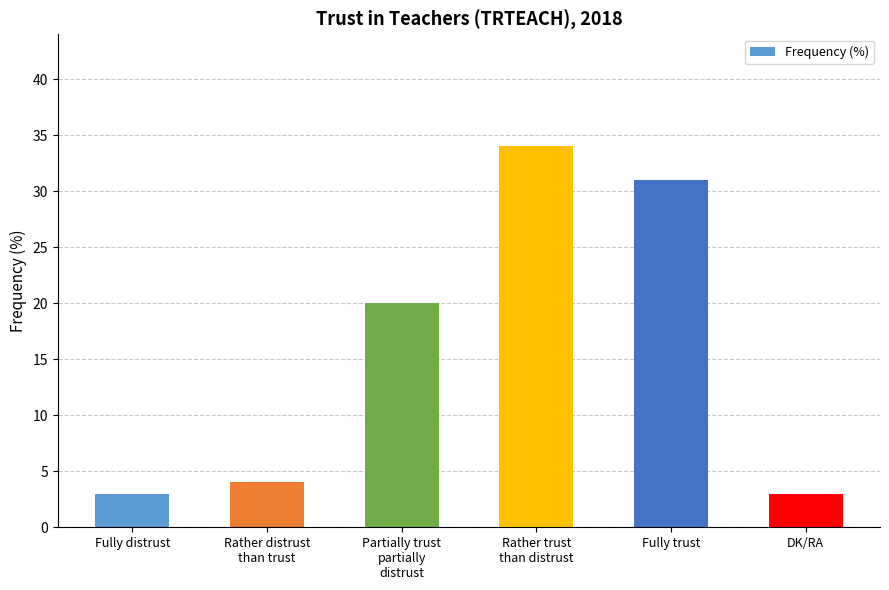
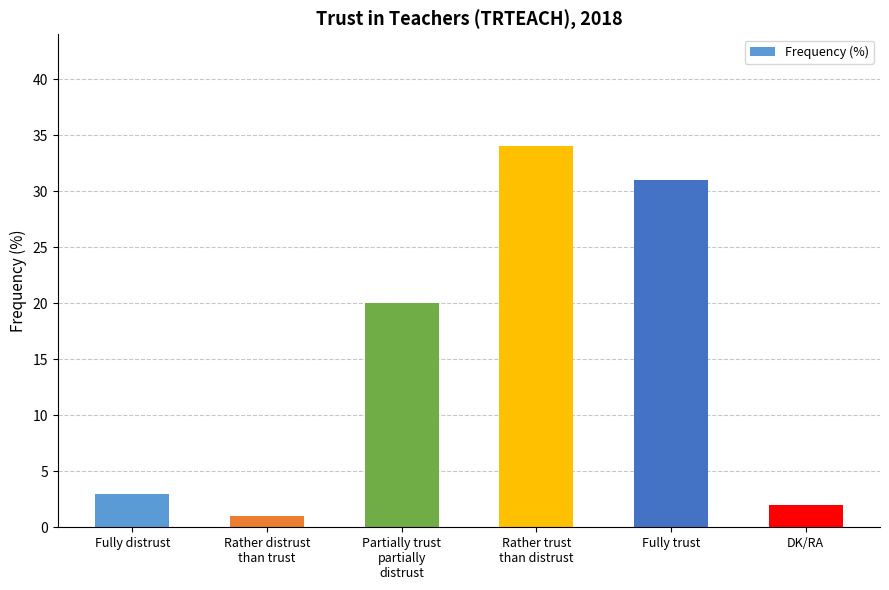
  {
    "Fully distrust": 3,
-   "Rather distrust than trust": 4,
+   "Rather distrust than trust": 1,
    "Partially trust partially distrust": 20,
    "Rather trust than distrust": 34,
    "Fully trust": 31,
-   "DK/RA": 3
+   "DK/RA": 2
  }
